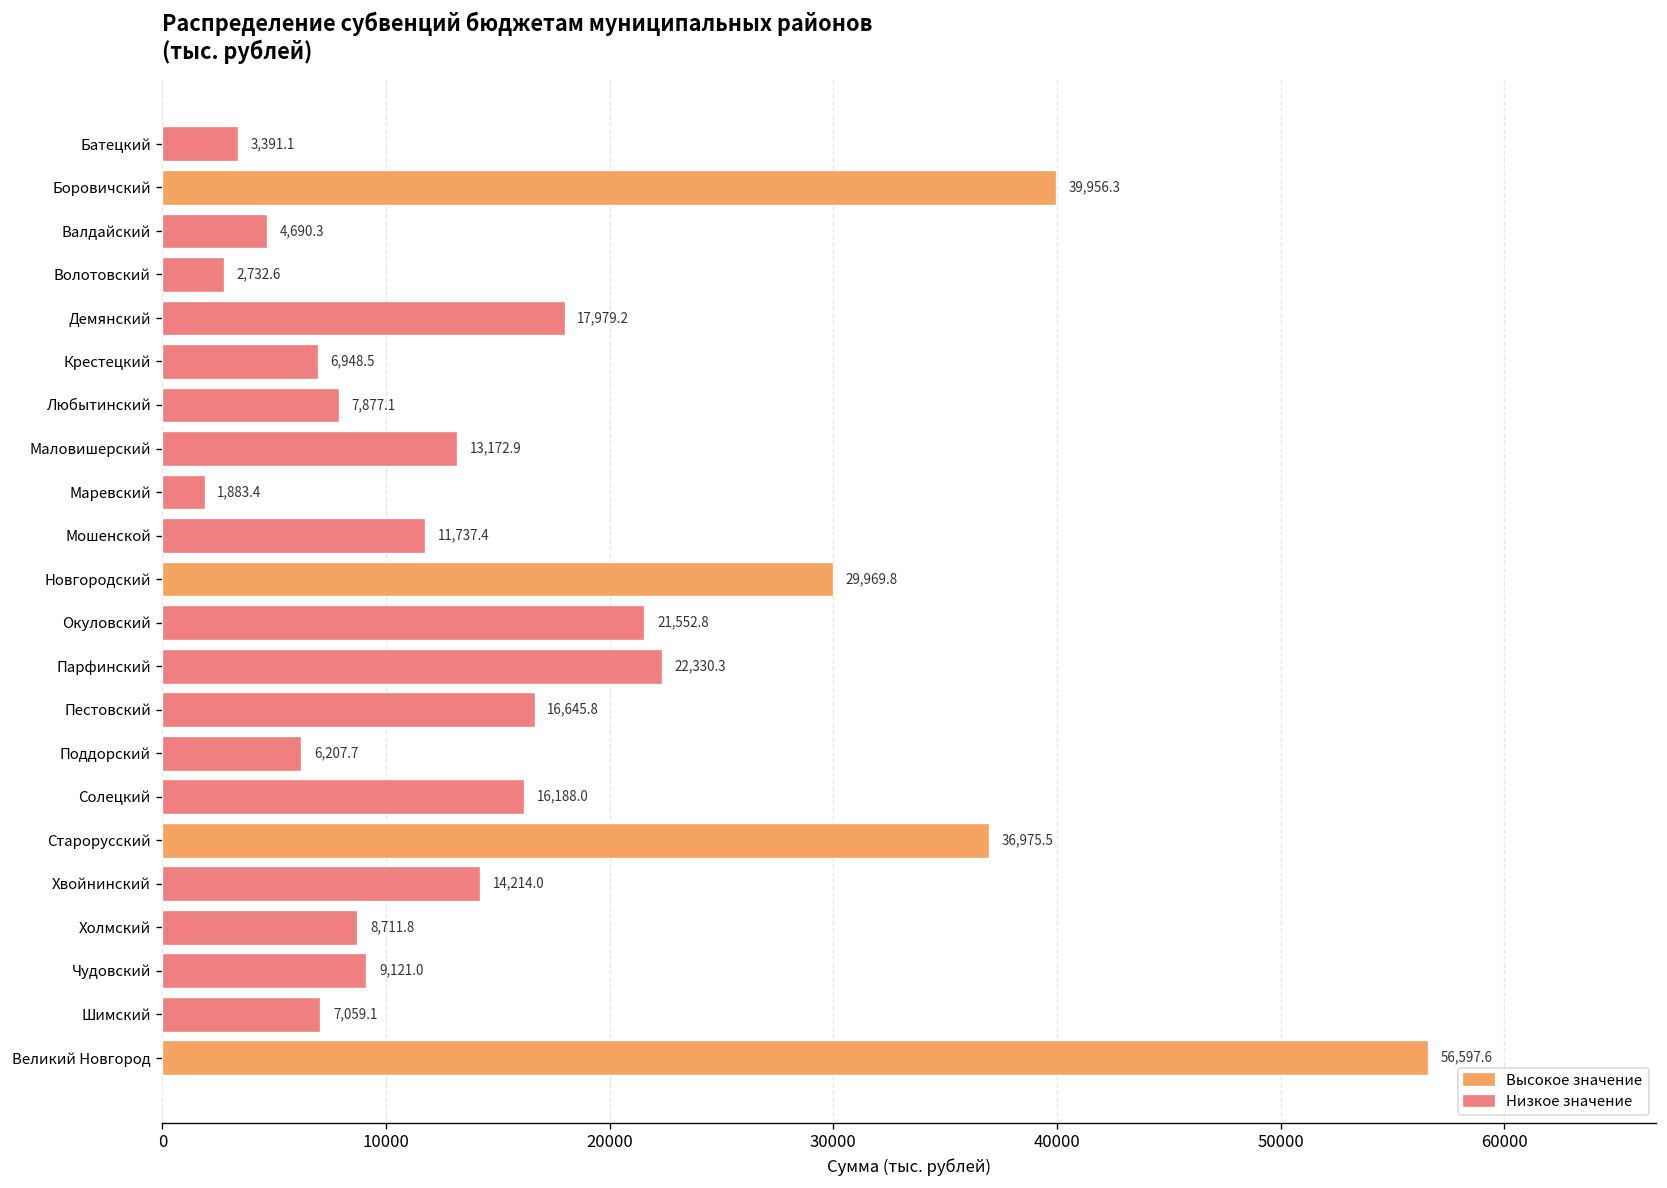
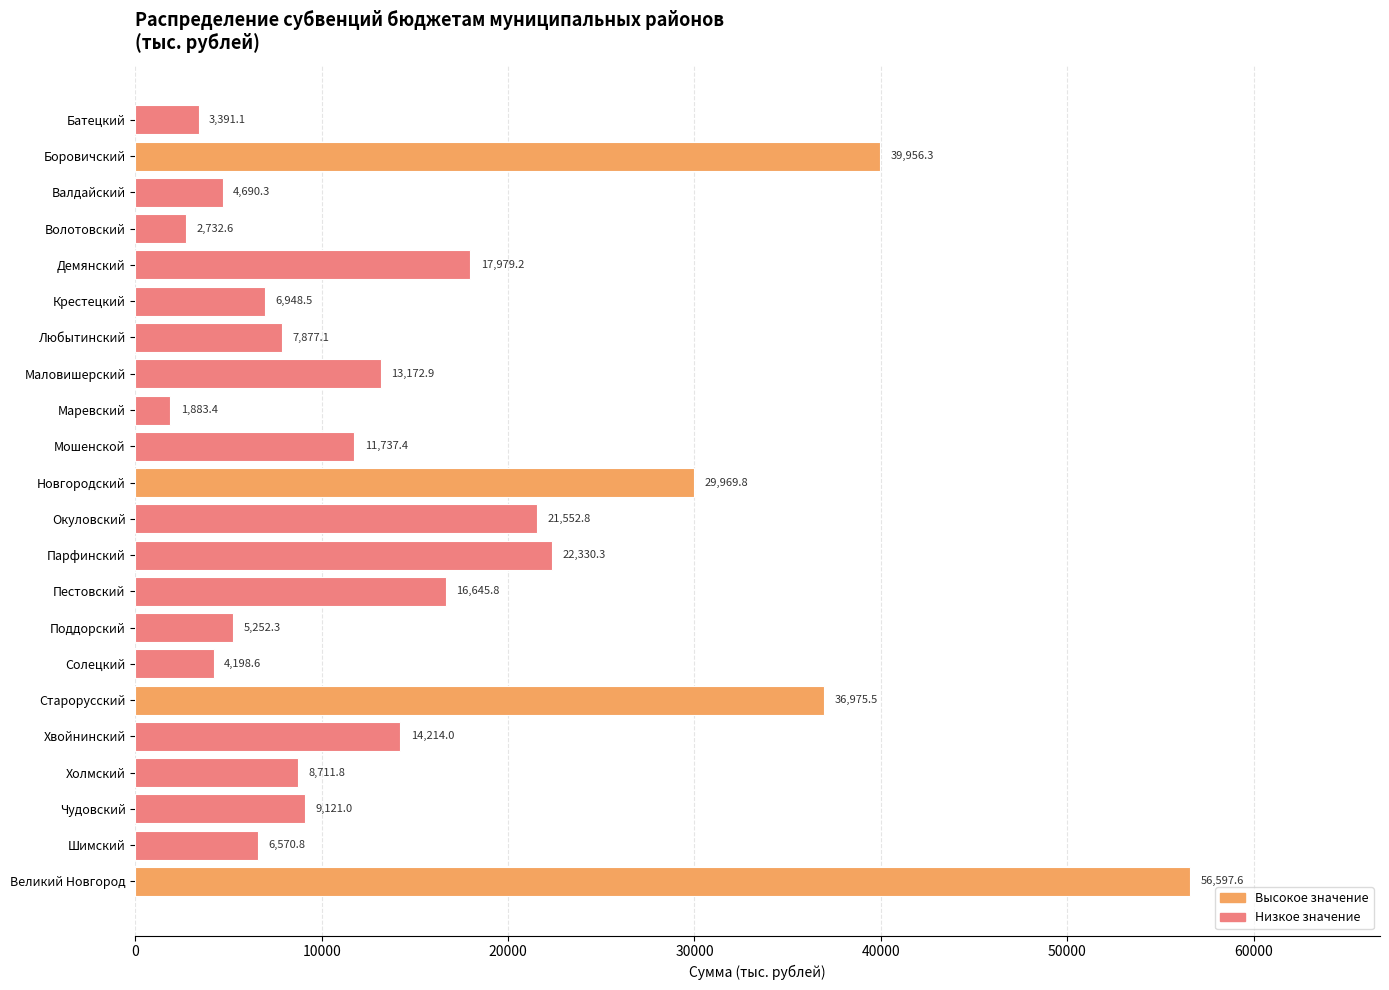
  {
    "Батецкий": "3,391.1",
    "Боровичский": "39,956.3",
    "Валдайский": "4,690.3",
    "Волотовский": "2,732.6",
    "Демянский": "17,979.2",
    "Крестецкий": "6,948.5",
    "Любытинский": "7,877.1",
    "Маловишерский": "13,172.9",
    "Маревский": "1,883.4",
    "Мошенской": "11,737.4",
    "Новгородский": "29,969.8",
    "Окуловский": "21,552.8",
    "Парфинский": "22,330.3",
    "Пестовский": "16,645.8",
-   "Поддорский": "6,207.7",
-   "Солецкий": "16,188.0",
+   "Поддорский": "5,252.3",
+   "Солецкий": "4,198.6",
    "Старорусский": "36,975.5",
    "Хвойнинский": "14,214.0",
    "Холмский": "8,711.8",
    "Чудовский": "9,121.0",
-   "Шимский": "7,059.1",
+   "Шимский": "6,570.8",
    "Великий Новгород": "56,597.6"
  }
